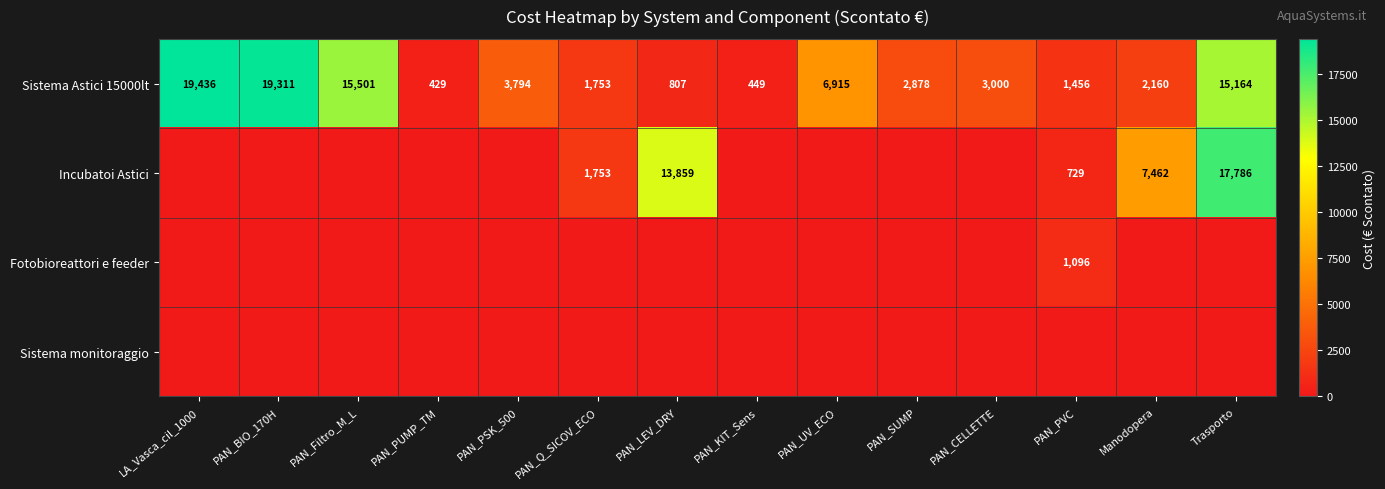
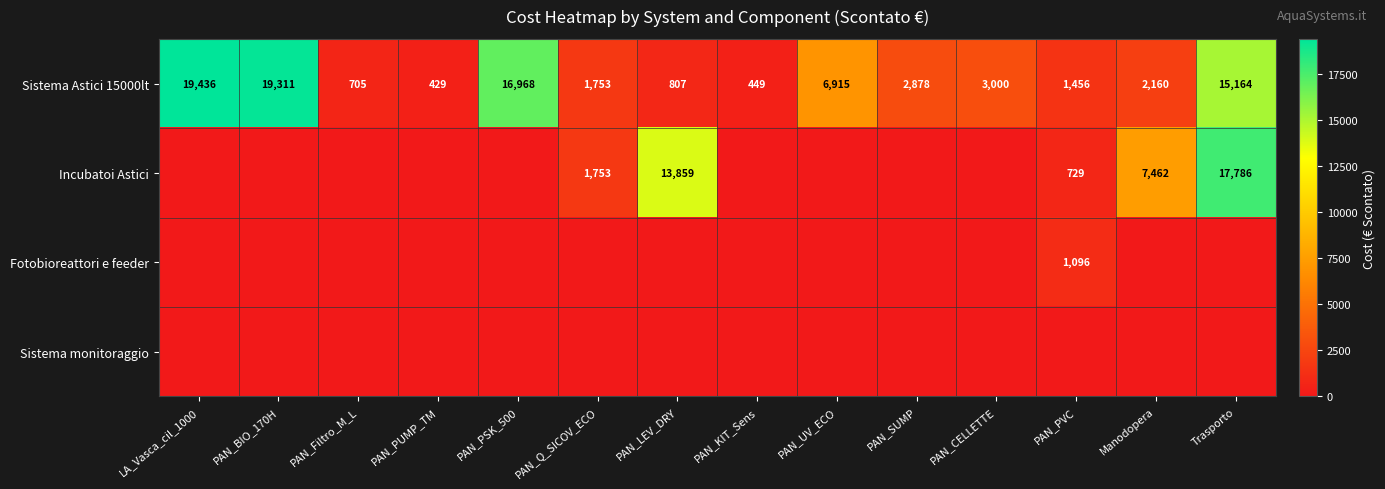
  {
    "Sistema Astici 15000lt": {
      "LA_Vasca_cil_1000": "19,436",
      "PAN_BIO_170H": "19,311",
-     "PAN_Filtro_M_L": "15,501",
+     "PAN_Filtro_M_L": "705",
      "PAN_PUMP_TM": "429",
-     "PAN_PSK_500": "3,794",
+     "PAN_PSK_500": "16,968",
      "PAN_Q_SICOV_ECO": "1,753",
      "PAN_LEV_DRY": "807",
      "PAN_KIT_Sens": "449",
      "PAN_UV_ECO": "6,915",
      "PAN_SUMP": "2,878",
      "PAN_CELLETTE": "3,000",
      "PAN_PVC": "1,456",
      "Manodopera": "2,160",
      "Trasporto": "15,164"
    },
    "Incubatoi Astici": {
      "PAN_Q_SICOV_ECO": "1,753",
      "PAN_LEV_DRY": "13,859",
      "PAN_PVC": "729",
      "Manodopera": "7,462",
      "Trasporto": "17,786"
    },
    "Fotobioreattori e feeder": {
      "PAN_PVC": "1,096"
    }
  }
